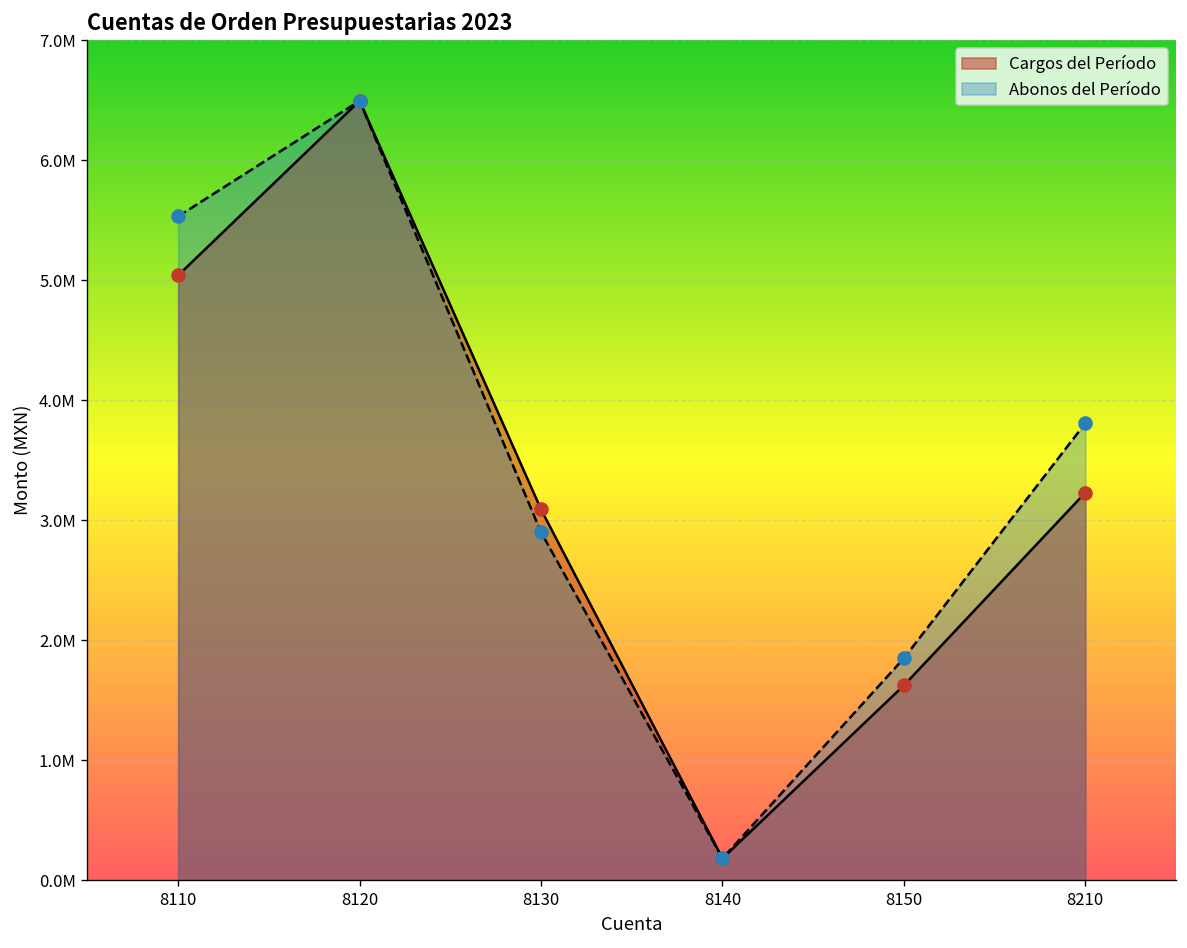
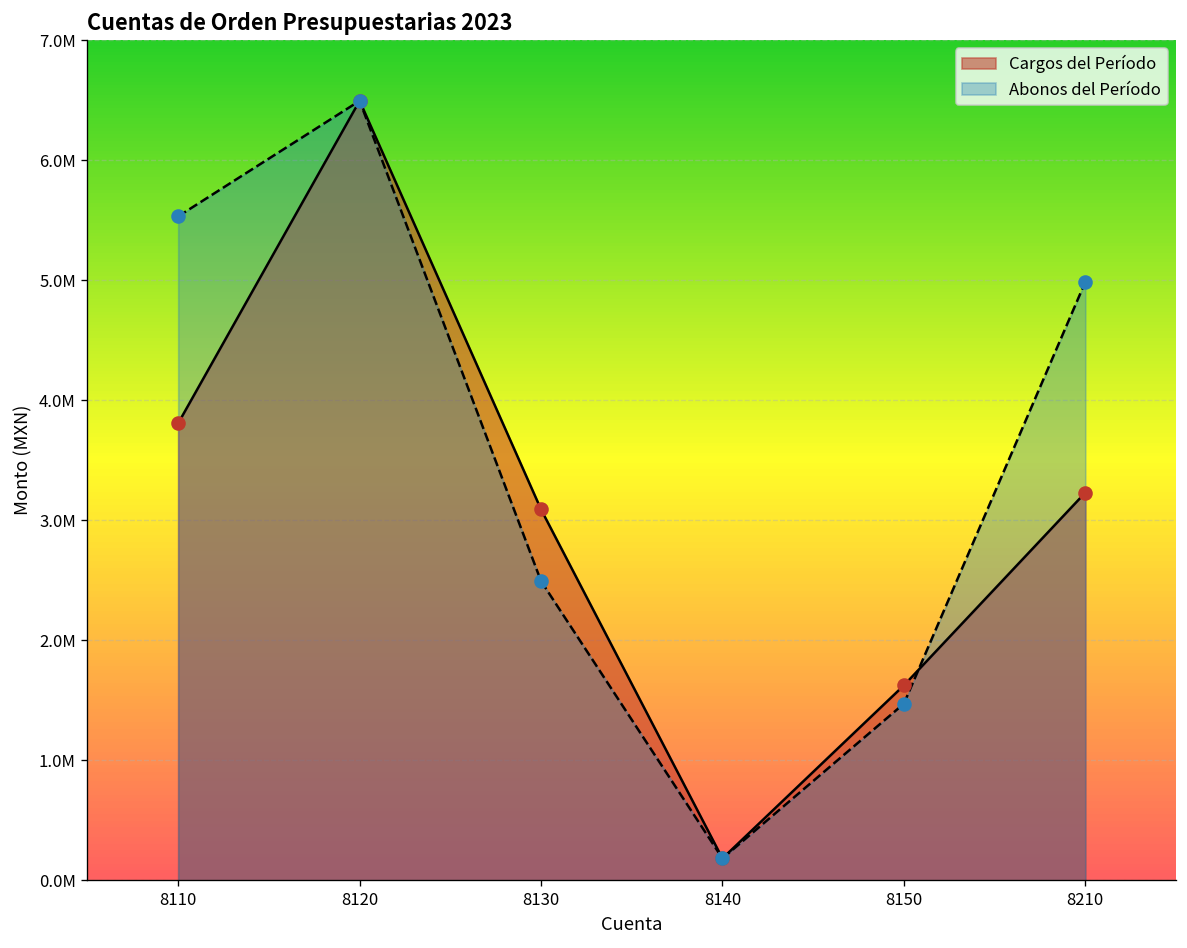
  {
    "Cargos del Período": {
-     "8110": 5040000,
+     "8110": 3810000,
      "8130": 3090000,
      "8150": 1620000,
      "8210": 3230000
    },
    "Abonos del Período": {
      "8110": 5530000,
-     "8130": 2900000,
-     "8150": 1850000,
-     "8210": 3810000
+     "8130": 2490000,
+     "8150": 1470000,
+     "8210": 4980000
    }
  }
